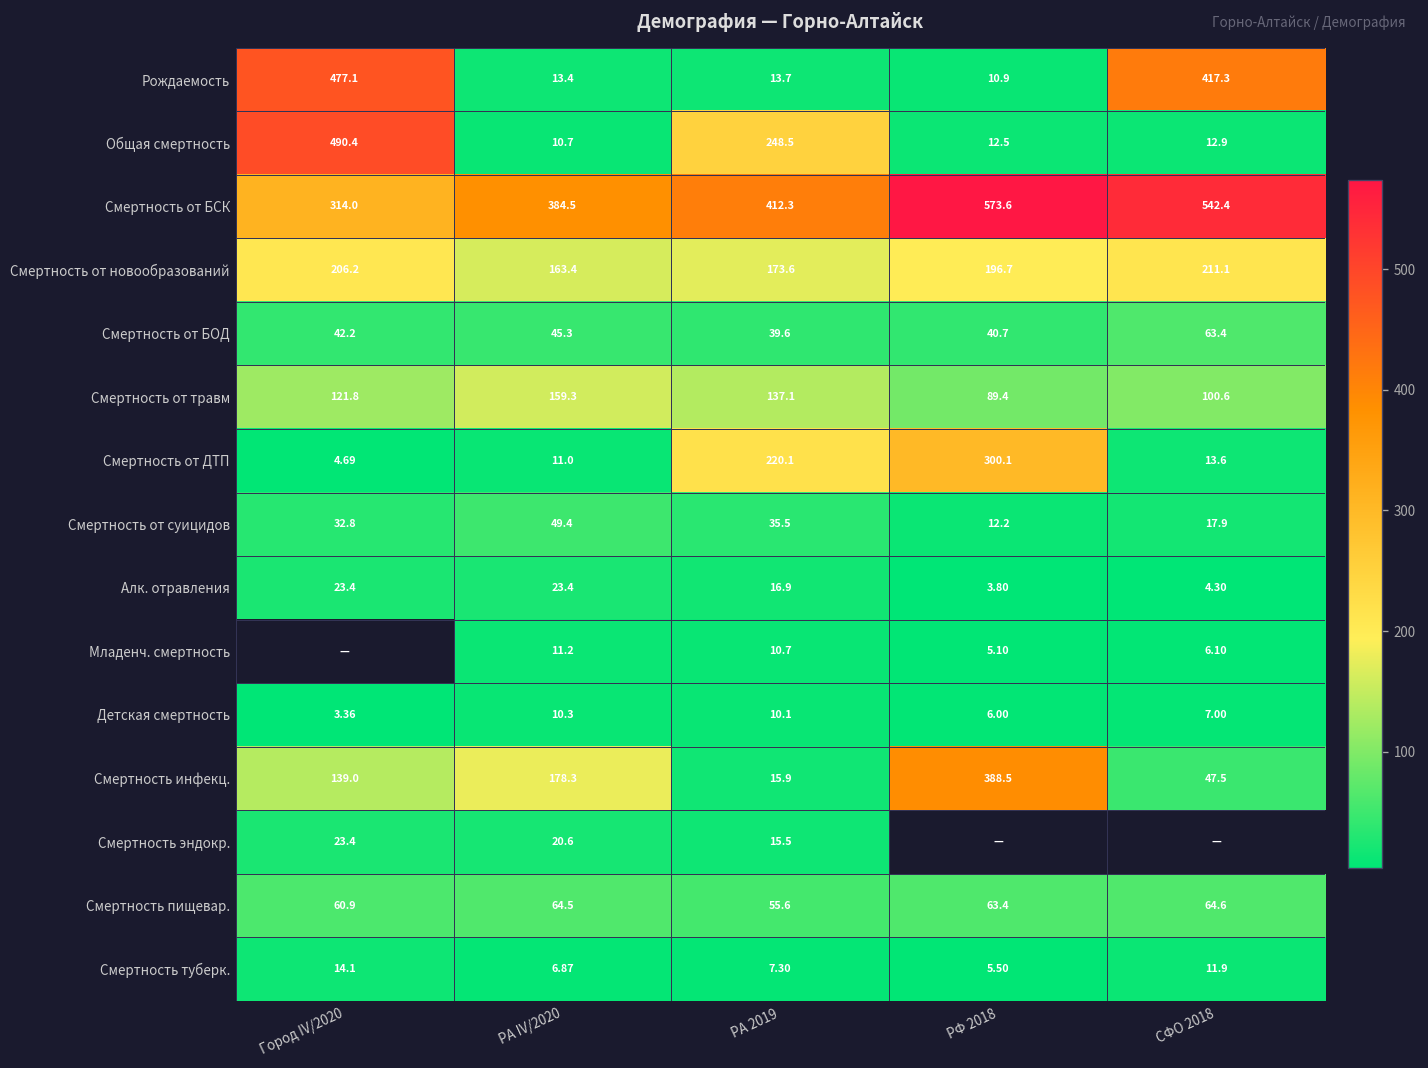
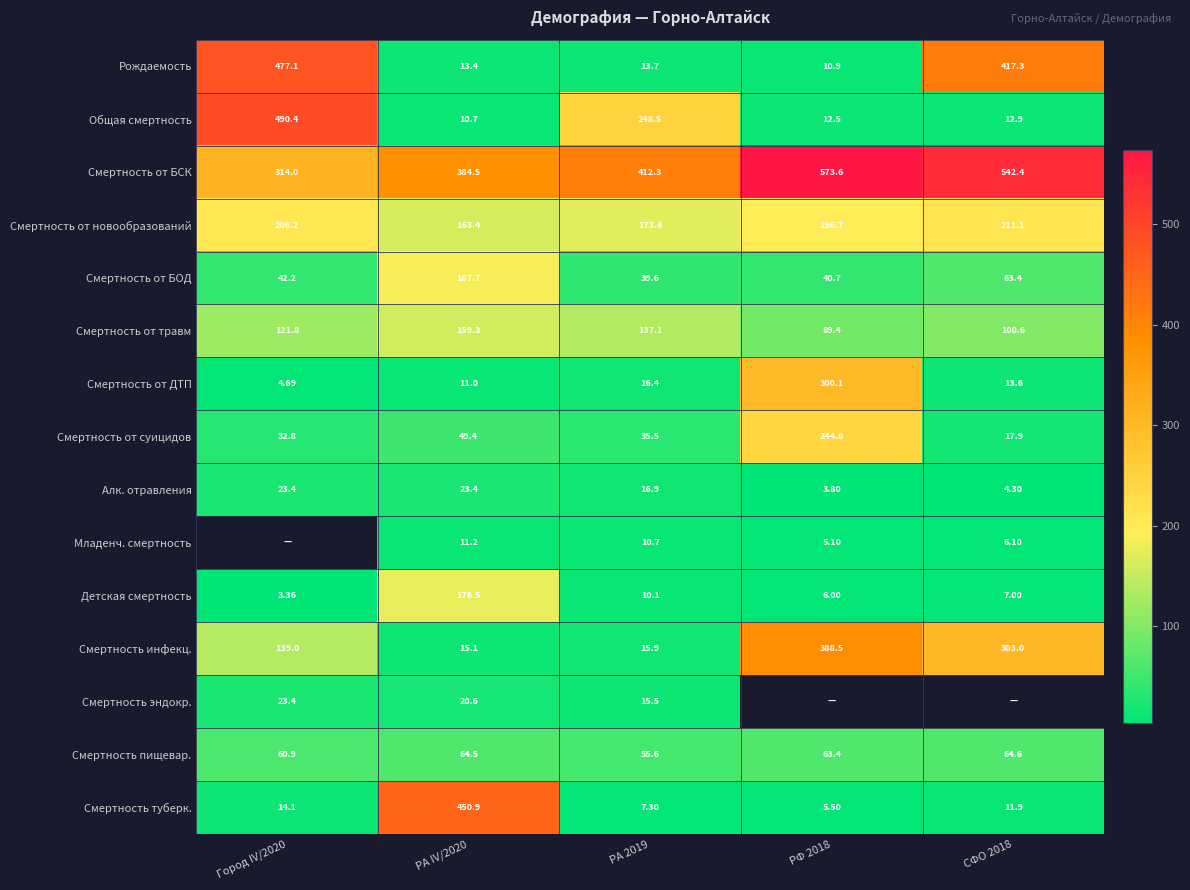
  {
    "Рождаемость": {
      "Город IV/2020": 477.1,
      "РА IV/2020": 13.4,
      "РА 2019": 13.7,
      "РФ 2018": 10.9,
      "СФО 2018": 417.3
    },
    "Общая смертность": {
      "Город IV/2020": 490.4,
      "РА IV/2020": 10.7,
      "РА 2019": 248.5,
      "РФ 2018": 12.5,
      "СФО 2018": 12.9
    },
    "Смертность от БСК": {
      "Город IV/2020": 314.0,
      "РА IV/2020": 384.5,
      "РА 2019": 412.3,
      "РФ 2018": 573.6,
      "СФО 2018": 542.4
    },
    "Смертность от новообразований": {
      "Город IV/2020": 206.2,
      "РА IV/2020": 163.4,
      "РА 2019": 173.6,
      "РФ 2018": 196.7,
      "СФО 2018": 211.1
    },
    "Смертность от БОД": {
      "Город IV/2020": 42.2,
-     "РА IV/2020": 45.3,
+     "РА IV/2020": 187.7,
      "РА 2019": 39.6,
      "РФ 2018": 40.7,
      "СФО 2018": 63.4
    },
    "Смертность от травм": {
      "Город IV/2020": 121.8,
      "РА IV/2020": 159.3,
      "РА 2019": 137.1,
      "РФ 2018": 89.4,
      "СФО 2018": 100.6
    },
    "Смертность от ДТП": {
      "Город IV/2020": 4.69,
      "РА IV/2020": 11.0,
-     "РА 2019": 220.1,
+     "РА 2019": 16.4,
      "РФ 2018": 300.1,
      "СФО 2018": 13.6
    },
    "Смертность от суицидов": {
      "Город IV/2020": 32.8,
      "РА IV/2020": 49.4,
      "РА 2019": 35.5,
-     "РФ 2018": 12.2,
+     "РФ 2018": 244.8,
      "СФО 2018": 17.9
    },
    "Алк. отравления": {
      "Город IV/2020": 23.4,
      "РА IV/2020": 23.4,
      "РА 2019": 16.9,
      "РФ 2018": 3.80,
      "СФО 2018": 4.30
    },
    "Младенч. смертность": {
      "РА IV/2020": 11.2,
      "РА 2019": 10.7,
      "РФ 2018": 5.10,
      "СФО 2018": 6.10
    },
    "Детская смертность": {
      "Город IV/2020": 3.36,
-     "РА IV/2020": 10.3,
+     "РА IV/2020": 176.5,
      "РА 2019": 10.1,
      "РФ 2018": 6.00,
      "СФО 2018": 7.00
    },
    "Смертность инфекц.": {
      "Город IV/2020": 139.0,
-     "РА IV/2020": 178.3,
+     "РА IV/2020": 15.1,
      "РА 2019": 15.9,
      "РФ 2018": 388.5,
-     "СФО 2018": 47.5
+     "СФО 2018": 303.0
    },
    "Смертность эндокр.": {
      "Город IV/2020": 23.4,
      "РА IV/2020": 20.6,
      "РА 2019": 15.5
    },
    "Смертность пищевар.": {
      "Город IV/2020": 60.9,
      "РА IV/2020": 64.5,
      "РА 2019": 55.6,
      "РФ 2018": 63.4,
      "СФО 2018": 64.6
    },
    "Смертность туберк.": {
      "Город IV/2020": 14.1,
-     "РА IV/2020": 6.87,
+     "РА IV/2020": 450.9,
      "РА 2019": 7.30,
      "РФ 2018": 5.50,
      "СФО 2018": 11.9
    }
  }
